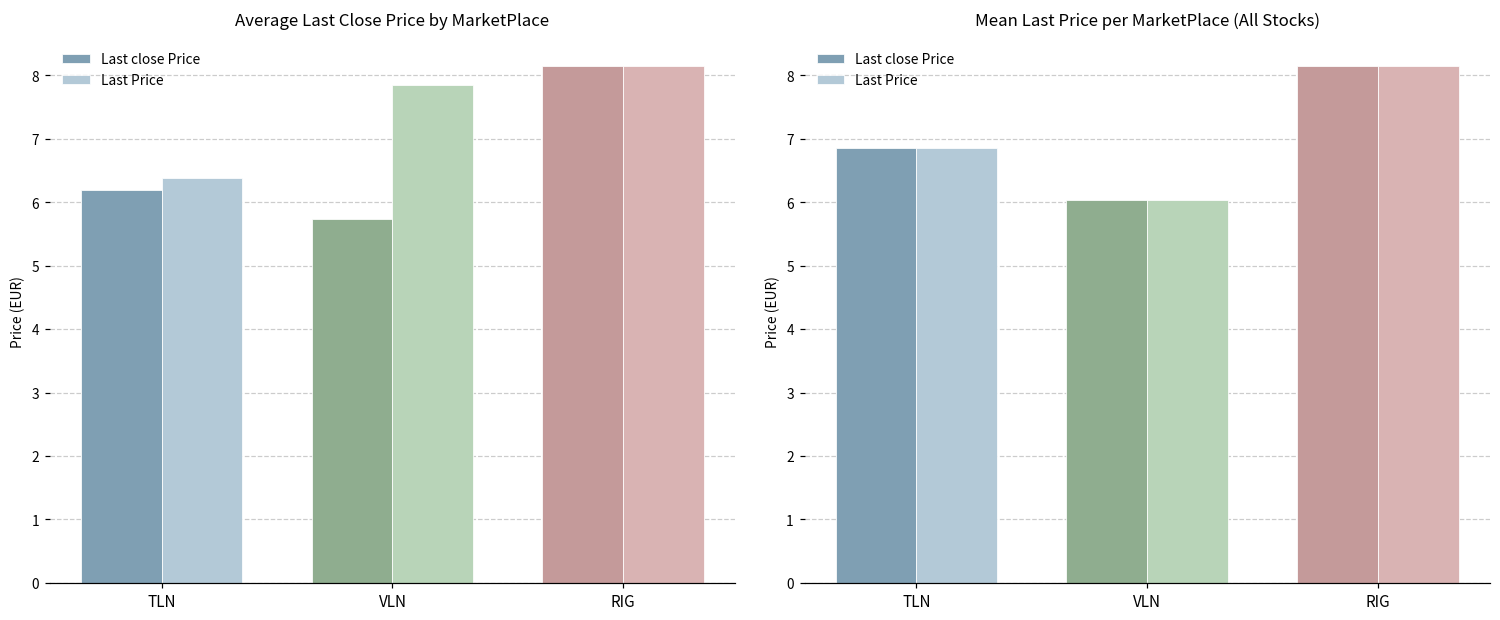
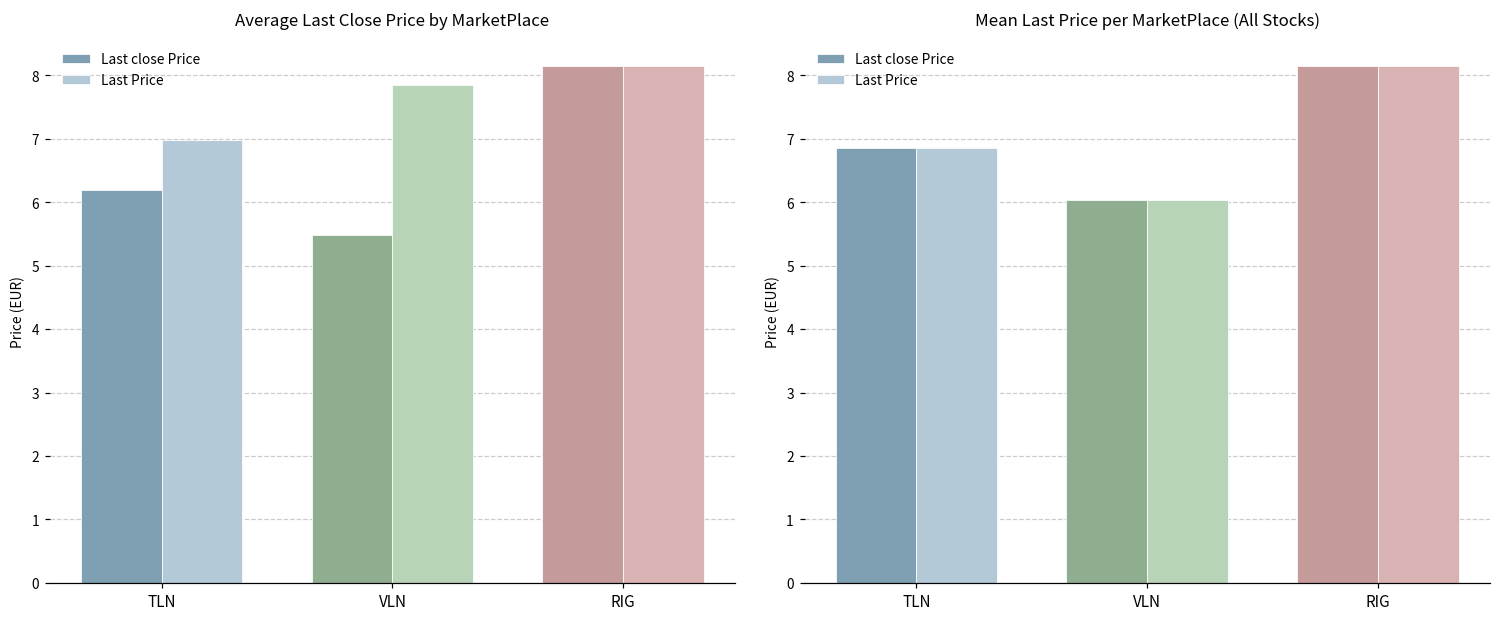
  {
    "Average Last Close Price by MarketPlace": {
      "Last close Price": {
        "TLN": 6.2,
-       "VLN": 5.7,
+       "VLN": 5.5,
        "RIG": 8.2
      },
      "Last Price": {
-       "TLN": 6.4,
+       "TLN": 7.0,
        "VLN": 7.9,
        "RIG": 8.2
      }
    },
    "Mean Last Price per MarketPlace (All Stocks)": {
      "Last close Price": {
        "TLN": 6.9,
        "VLN": 6.0,
        "RIG": 8.2
      },
      "Last Price": {
        "TLN": 6.9,
        "VLN": 6.0,
        "RIG": 8.2
      }
    }
  }
